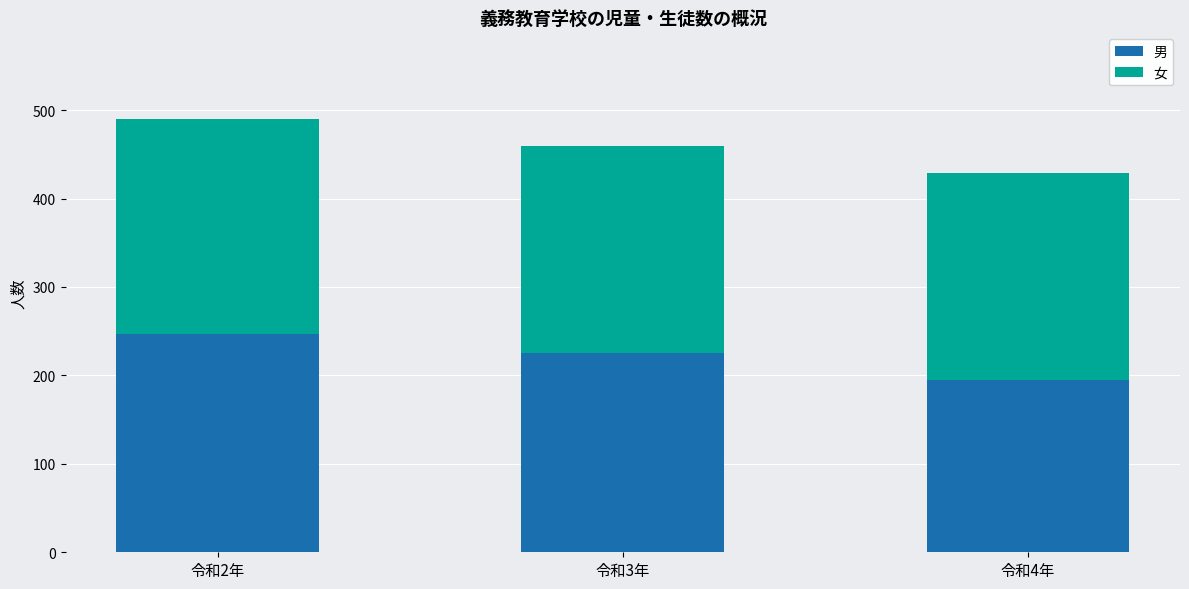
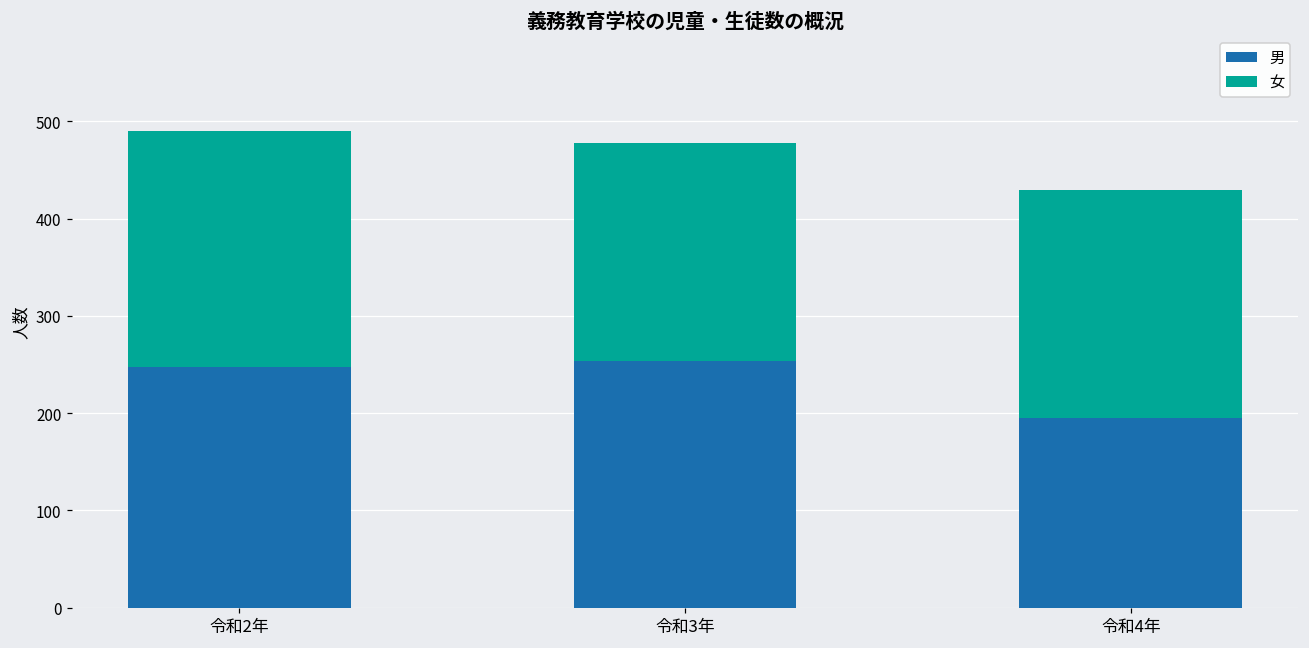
  {
    "男": {
      "令和2年": 250,
-     "令和3年": 230,
+     "令和3年": 250,
      "令和4年": 200
    },
    "女": {
      "令和2年": 240,
-     "令和3年": 240,
+     "令和3年": 220,
      "令和4年": 230
    }
  }
